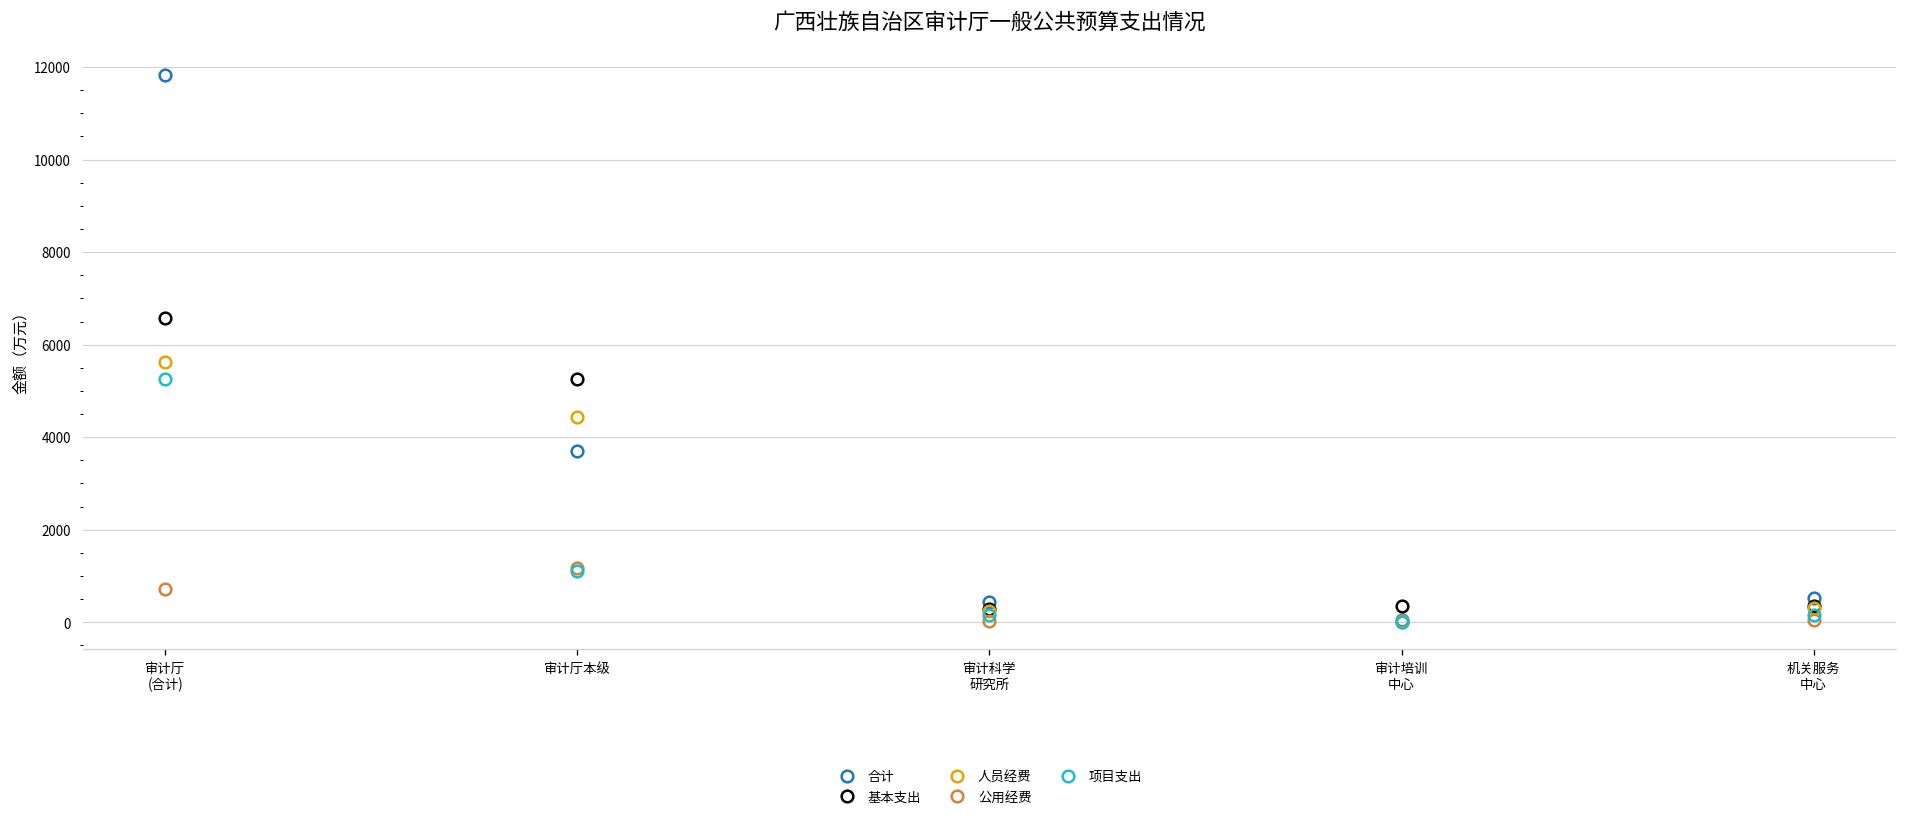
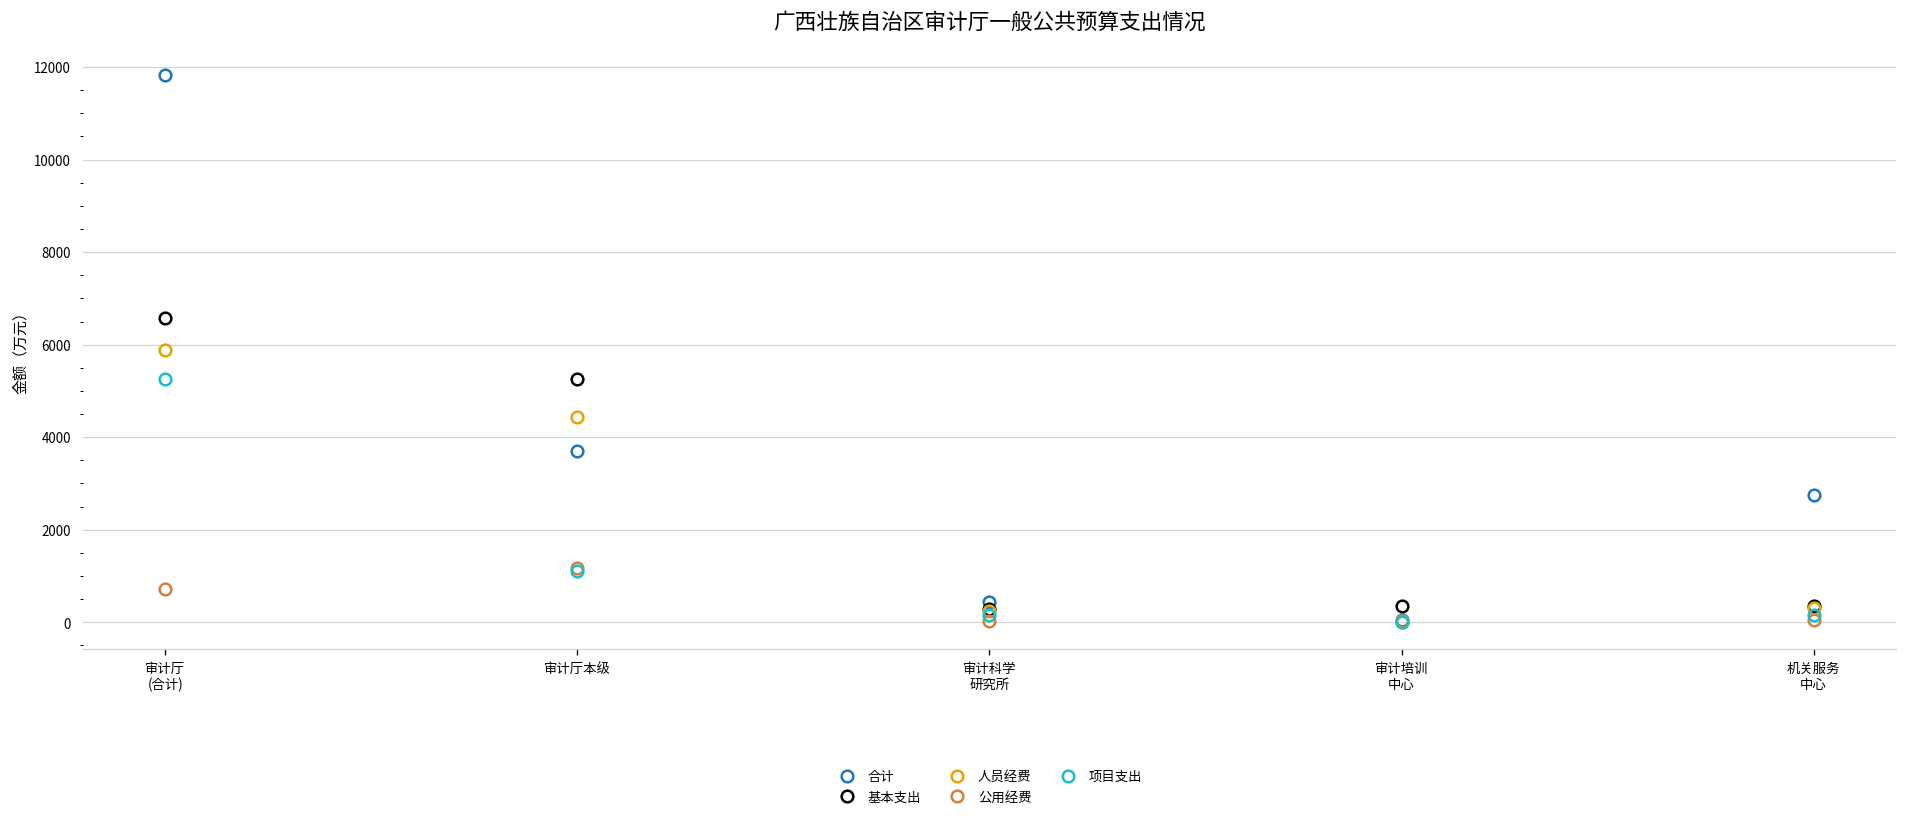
  {
    "合计": {
      "审计厅 (合计)": 11800,
      "审计厅本级": 3700,
      "审计科学 研究所": 400,
-     "机关服务 中心": 500
+     "机关服务 中心": 2700
    },
    "基本支出": {
      "审计厅 (合计)": 6600,
      "审计厅本级": 5300,
      "审计培训 中心": 400
    },
    "人员经费": {
-     "审计厅 (合计)": 5600,
+     "审计厅 (合计)": 5900,
      "审计厅本级": 4400
    },
    "公用经费": {
      "审计厅 (合计)": 700,
      "审计厅本级": 1200,
      "审计科学 研究所": 0,
      "机关服务 中心": 100
    },
    "项目支出": {
      "审计厅 (合计)": 5300,
      "审计厅本级": 1100,
      "审计科学 研究所": 200,
      "机关服务 中心": 200
    }
  }
